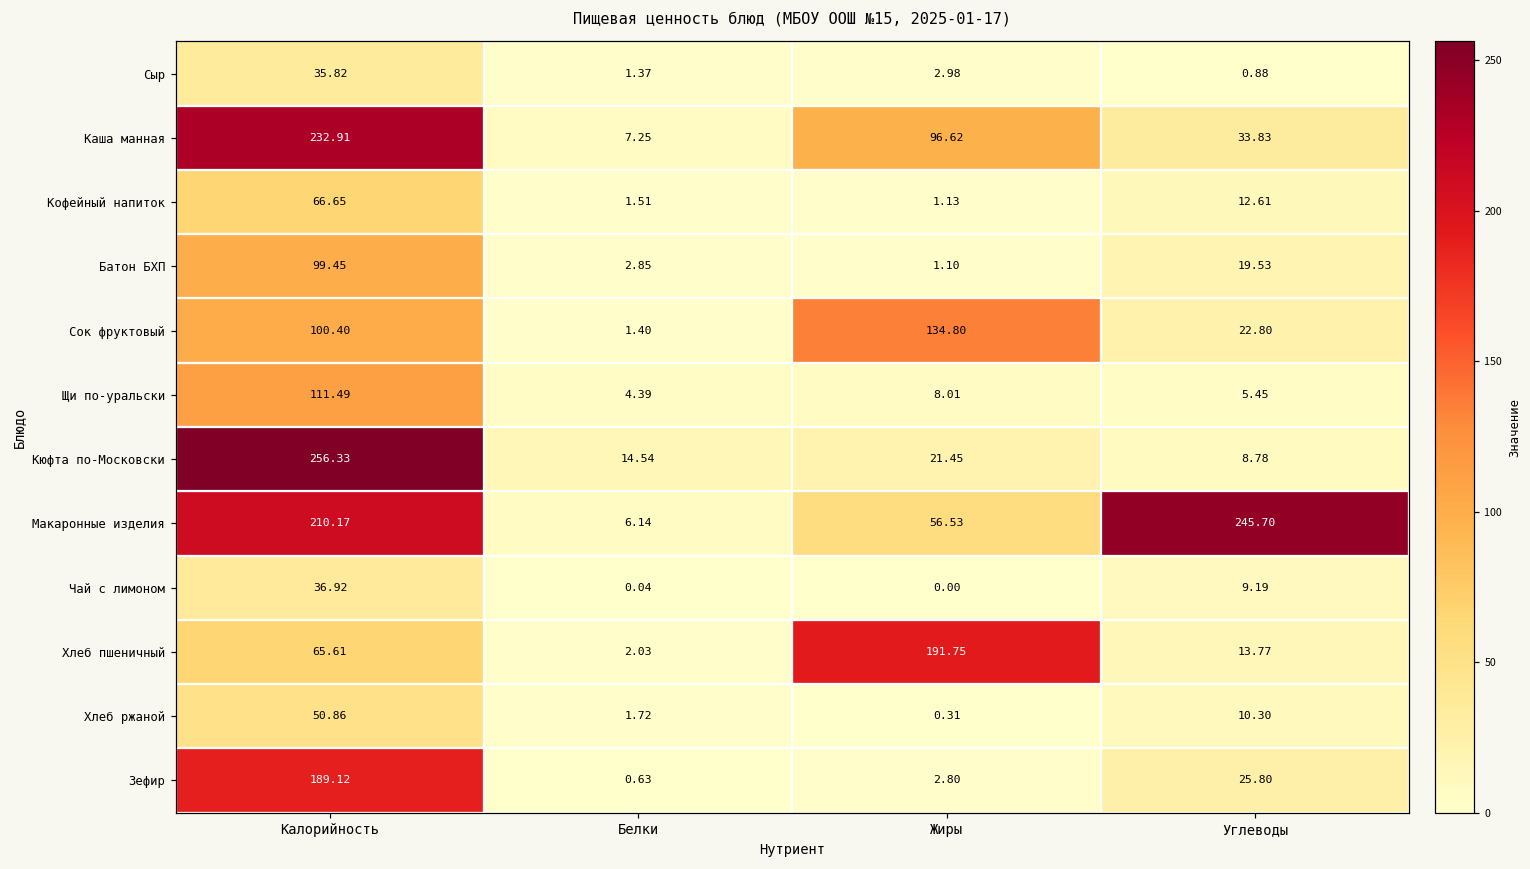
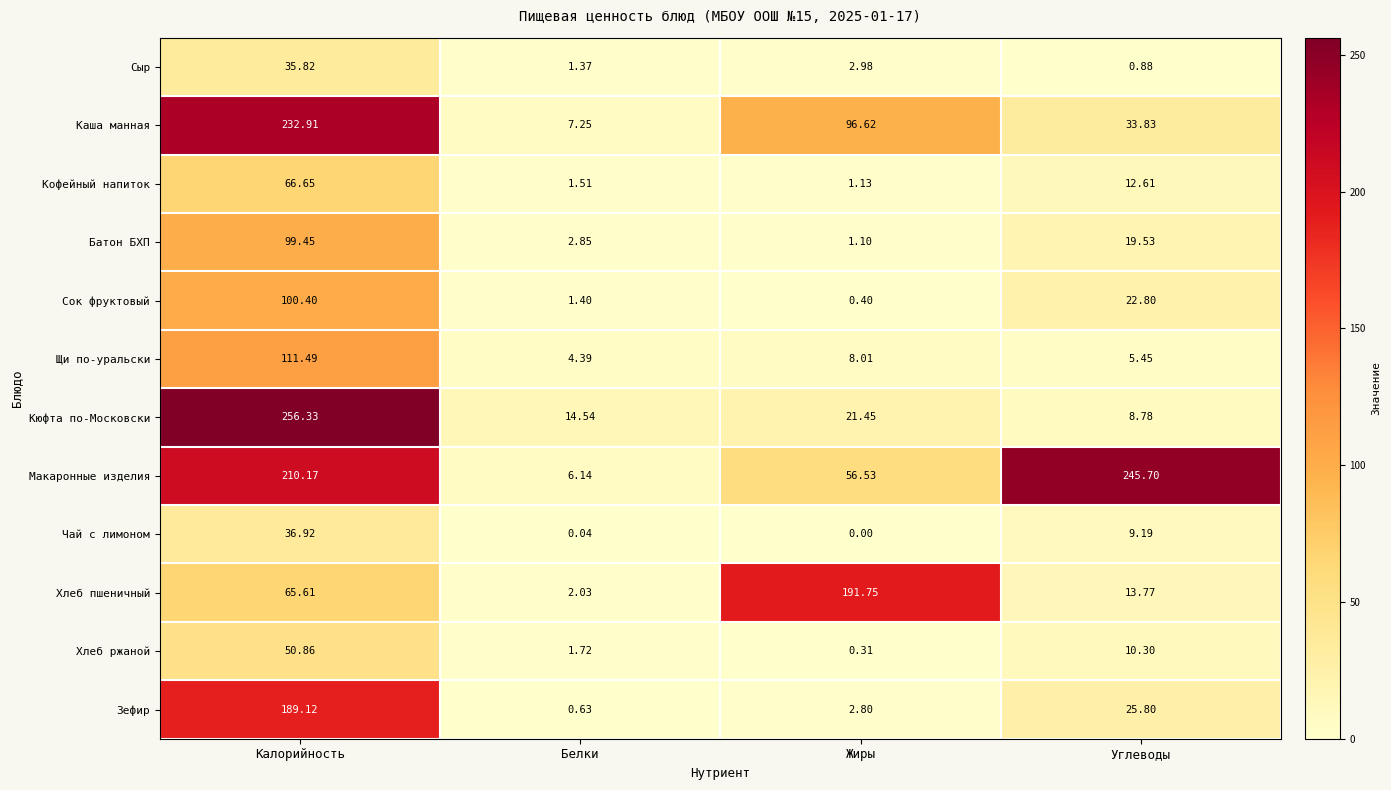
  {
    "Сыр": {
      "Калорийность": 35.82,
      "Белки": 1.37,
      "Жиры": 2.98,
      "Углеводы": 0.88
    },
    "Каша манная": {
      "Калорийность": 232.91,
      "Белки": 7.25,
      "Жиры": 96.62,
      "Углеводы": 33.83
    },
    "Кофейный напиток": {
      "Калорийность": 66.65,
      "Белки": 1.51,
      "Жиры": 1.13,
      "Углеводы": 12.61
    },
    "Батон БХП": {
      "Калорийность": 99.45,
      "Белки": 2.85,
      "Жиры": 1.10,
      "Углеводы": 19.53
    },
    "Сок фруктовый": {
      "Калорийность": 100.40,
      "Белки": 1.40,
-     "Жиры": 134.80,
+     "Жиры": 0.40,
      "Углеводы": 22.80
    },
    "Щи по-уральски": {
      "Калорийность": 111.49,
      "Белки": 4.39,
      "Жиры": 8.01,
      "Углеводы": 5.45
    },
    "Кюфта по-Московски": {
      "Калорийность": 256.33,
      "Белки": 14.54,
      "Жиры": 21.45,
      "Углеводы": 8.78
    },
    "Макаронные изделия": {
      "Калорийность": 210.17,
      "Белки": 6.14,
      "Жиры": 56.53,
      "Углеводы": 245.70
    },
    "Чай с лимоном": {
      "Калорийность": 36.92,
      "Белки": 0.04,
      "Жиры": 0.00,
      "Углеводы": 9.19
    },
    "Хлеб пшеничный": {
      "Калорийность": 65.61,
      "Белки": 2.03,
      "Жиры": 191.75,
      "Углеводы": 13.77
    },
    "Хлеб ржаной": {
      "Калорийность": 50.86,
      "Белки": 1.72,
      "Жиры": 0.31,
      "Углеводы": 10.30
    },
    "Зефир": {
      "Калорийность": 189.12,
      "Белки": 0.63,
      "Жиры": 2.80,
      "Углеводы": 25.80
    }
  }
